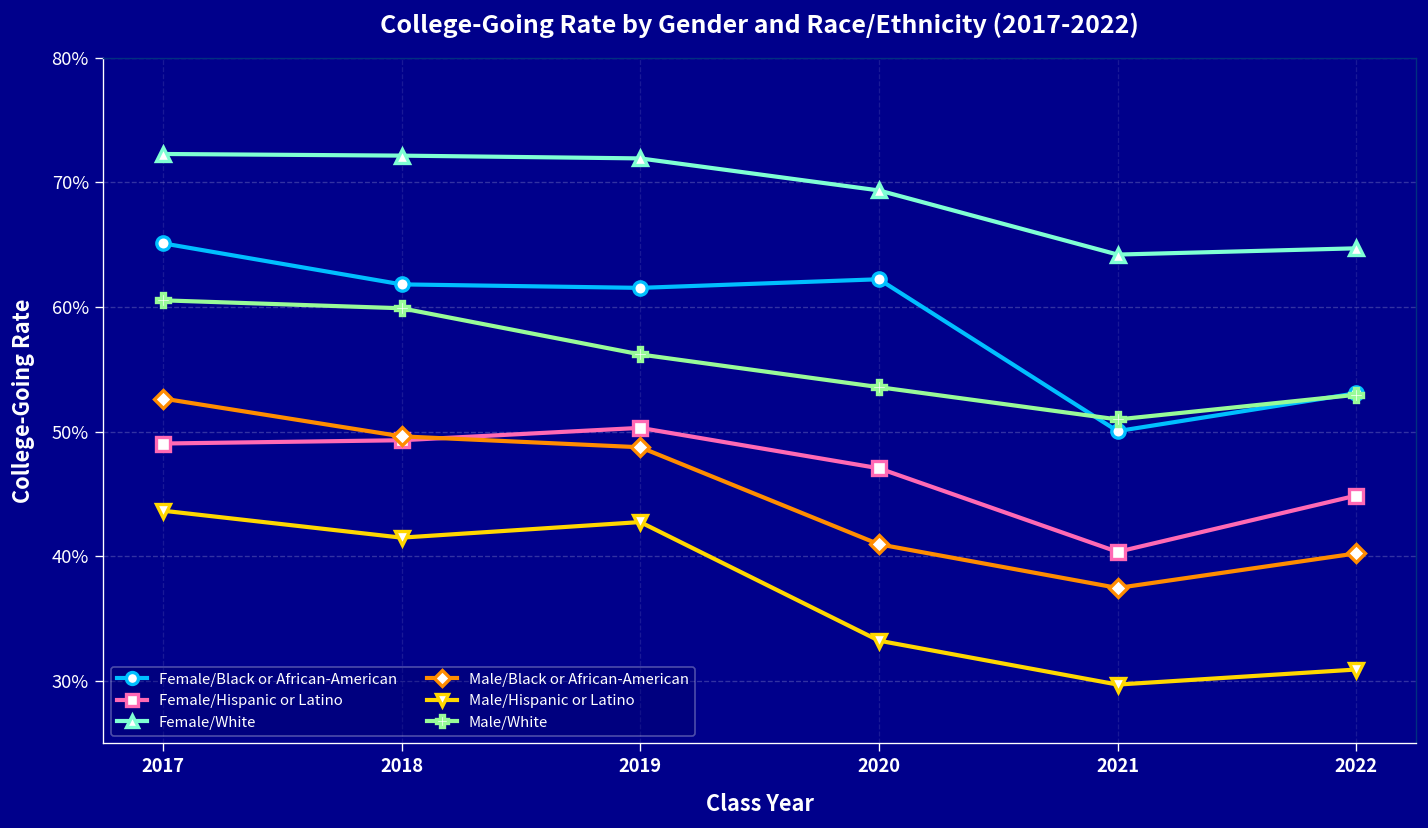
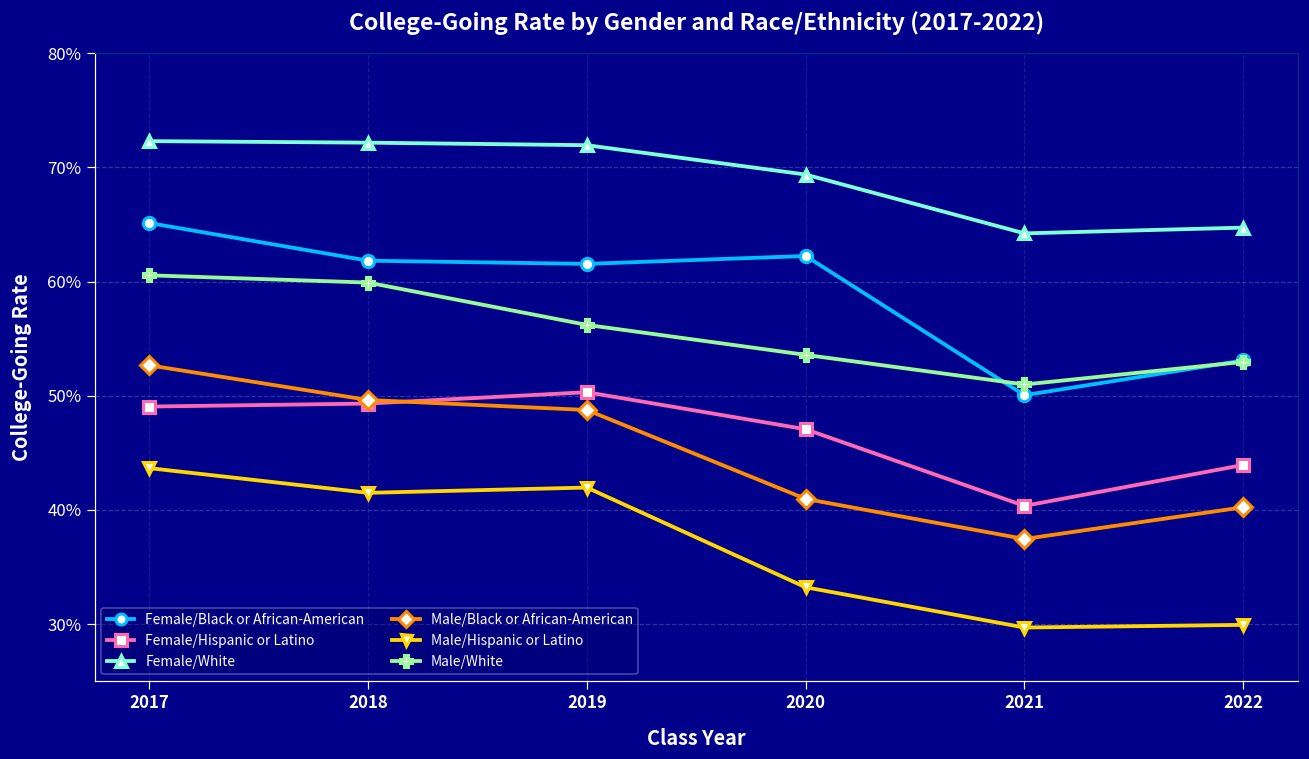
  {
    "Female/Black or African-American": {
      "2017": "65.1%",
      "2018": "61.8%",
      "2019": "61.5%",
      "2020": "62.2%",
      "2021": "50.0%"
    },
    "Female/Hispanic or Latino": {
      "2017": "49.0%",
      "2018": "49.3%",
      "2019": "50.3%",
      "2020": "47.1%",
      "2021": "40.4%",
-     "2022": "44.9%"
+     "2022": "43.9%"
    },
    "Female/White": {
      "2017": "72.3%",
      "2018": "72.2%",
      "2019": "71.9%",
      "2020": "69.4%",
      "2021": "64.2%",
      "2022": "64.7%"
    },
    "Male/Black or African-American": {
      "2017": "52.7%",
      "2018": "49.6%",
      "2019": "48.7%",
      "2020": "41.0%",
      "2021": "37.5%",
      "2022": "40.2%"
    },
    "Male/Hispanic or Latino": {
      "2017": "43.7%",
      "2018": "41.5%",
-     "2019": "42.7%",
+     "2019": "42.0%",
      "2020": "33.2%",
      "2021": "29.7%",
-     "2022": "30.9%"
+     "2022": "29.9%"
    },
    "Male/White": {
      "2017": "60.5%",
      "2018": "59.9%",
      "2019": "56.2%",
      "2020": "53.6%",
      "2021": "51.0%"
    }
  }
